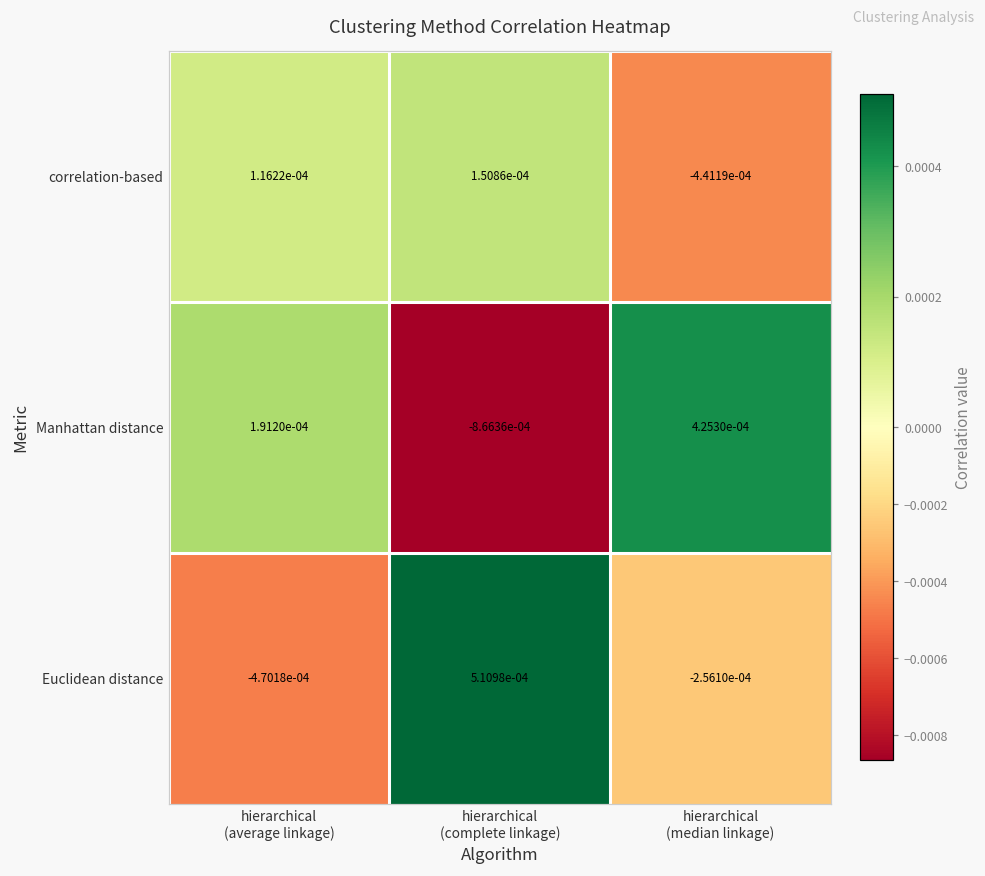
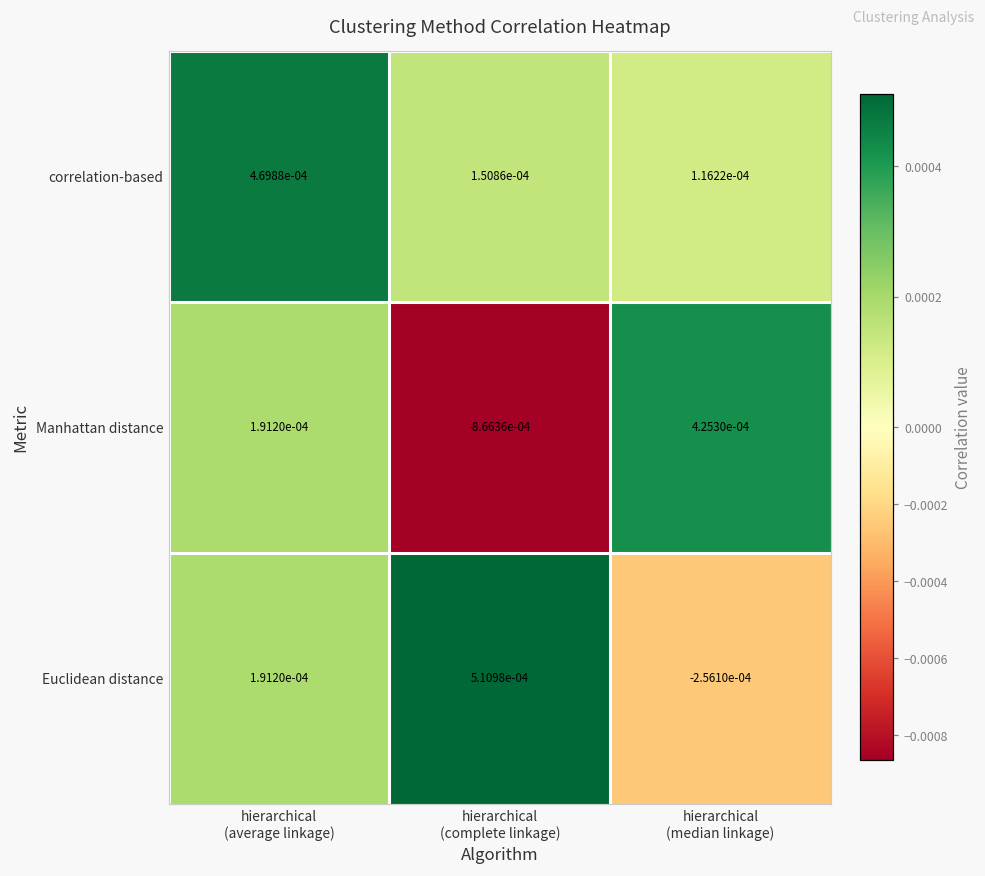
  {
    "correlation-based": {
-     "hierarchical (average linkage)": "1.1622e-04",
+     "hierarchical (average linkage)": "4.6988e-04",
      "hierarchical (complete linkage)": "1.5086e-04",
-     "hierarchical (median linkage)": "-4.4119e-04"
+     "hierarchical (median linkage)": "1.1622e-04"
    },
    "Manhattan distance": {
      "hierarchical (average linkage)": "1.9120e-04",
      "hierarchical (complete linkage)": "-8.6636e-04",
      "hierarchical (median linkage)": "4.2530e-04"
    },
    "Euclidean distance": {
-     "hierarchical (average linkage)": "-4.7018e-04",
+     "hierarchical (average linkage)": "1.9120e-04",
      "hierarchical (complete linkage)": "5.1098e-04",
      "hierarchical (median linkage)": "-2.5610e-04"
    }
  }
